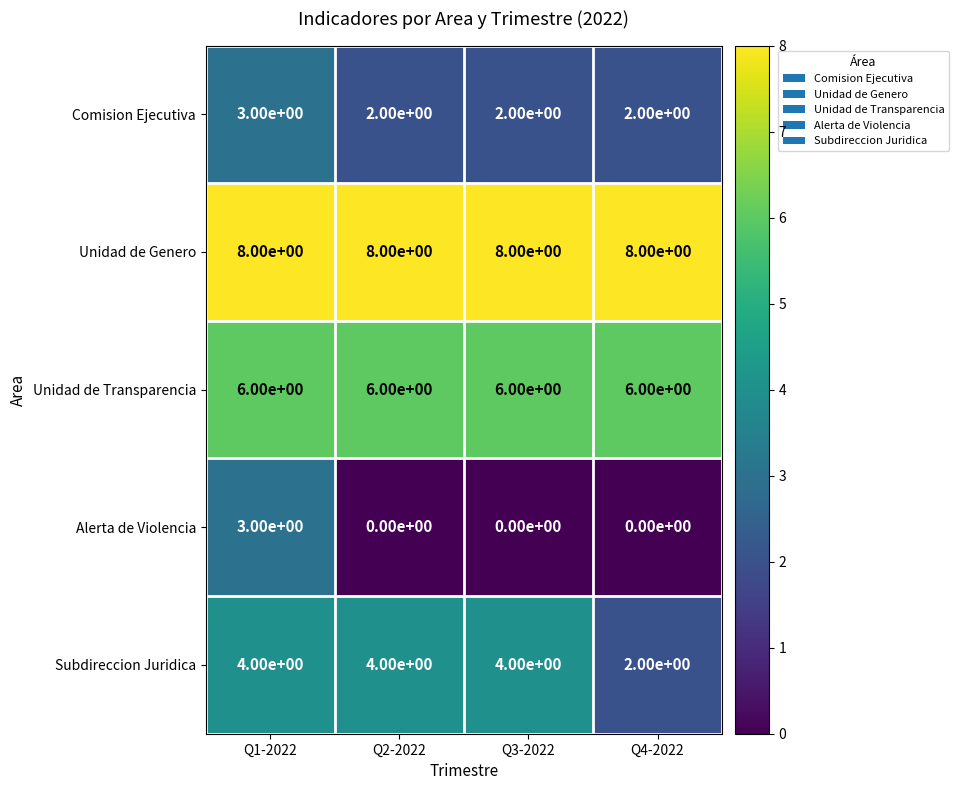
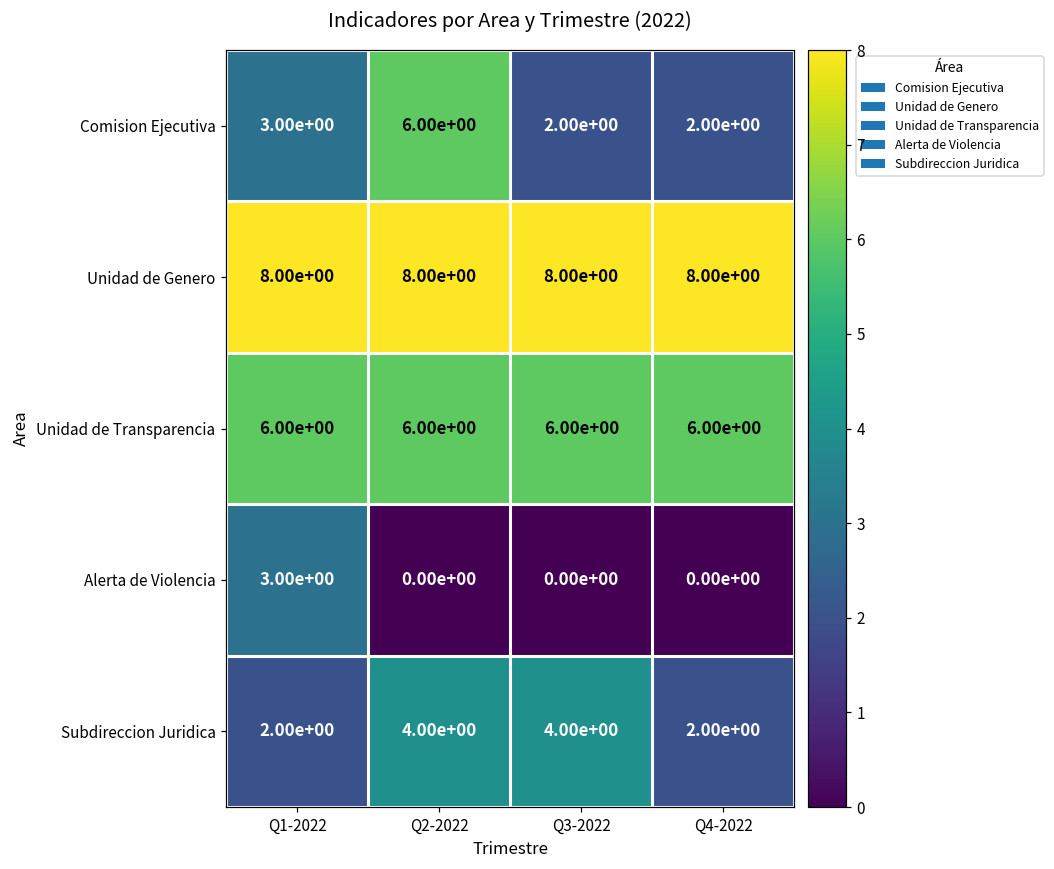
  {
    "Comision Ejecutiva": {
      "Q1-2022": "3.00e+00",
-     "Q2-2022": "2.00e+00",
+     "Q2-2022": "6.00e+00",
      "Q3-2022": "2.00e+00",
      "Q4-2022": "2.00e+00"
    },
    "Unidad de Genero": {
      "Q1-2022": "8.00e+00",
      "Q2-2022": "8.00e+00",
      "Q3-2022": "8.00e+00",
      "Q4-2022": "8.00e+00"
    },
    "Unidad de Transparencia": {
      "Q1-2022": "6.00e+00",
      "Q2-2022": "6.00e+00",
      "Q3-2022": "6.00e+00",
      "Q4-2022": "6.00e+00"
    },
    "Alerta de Violencia": {
      "Q1-2022": "3.00e+00",
      "Q2-2022": "0.00e+00",
      "Q3-2022": "0.00e+00",
      "Q4-2022": "0.00e+00"
    },
    "Subdireccion Juridica": {
-     "Q1-2022": "4.00e+00",
+     "Q1-2022": "2.00e+00",
      "Q2-2022": "4.00e+00",
      "Q3-2022": "4.00e+00",
      "Q4-2022": "2.00e+00"
    }
  }
